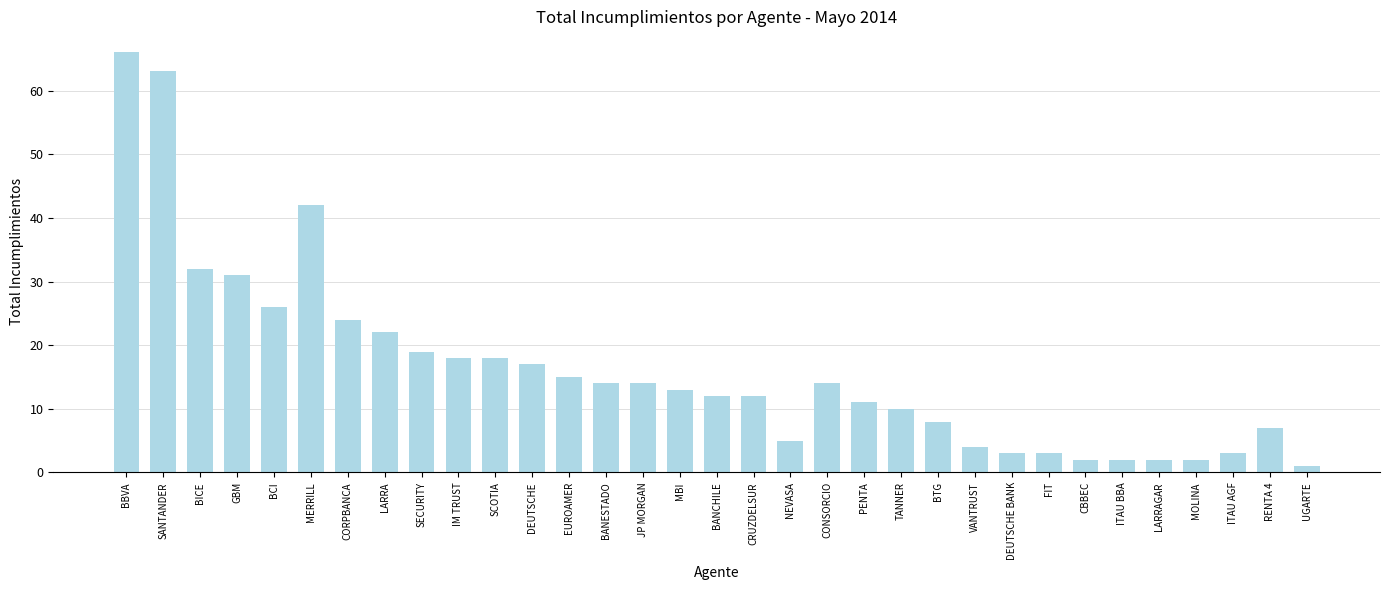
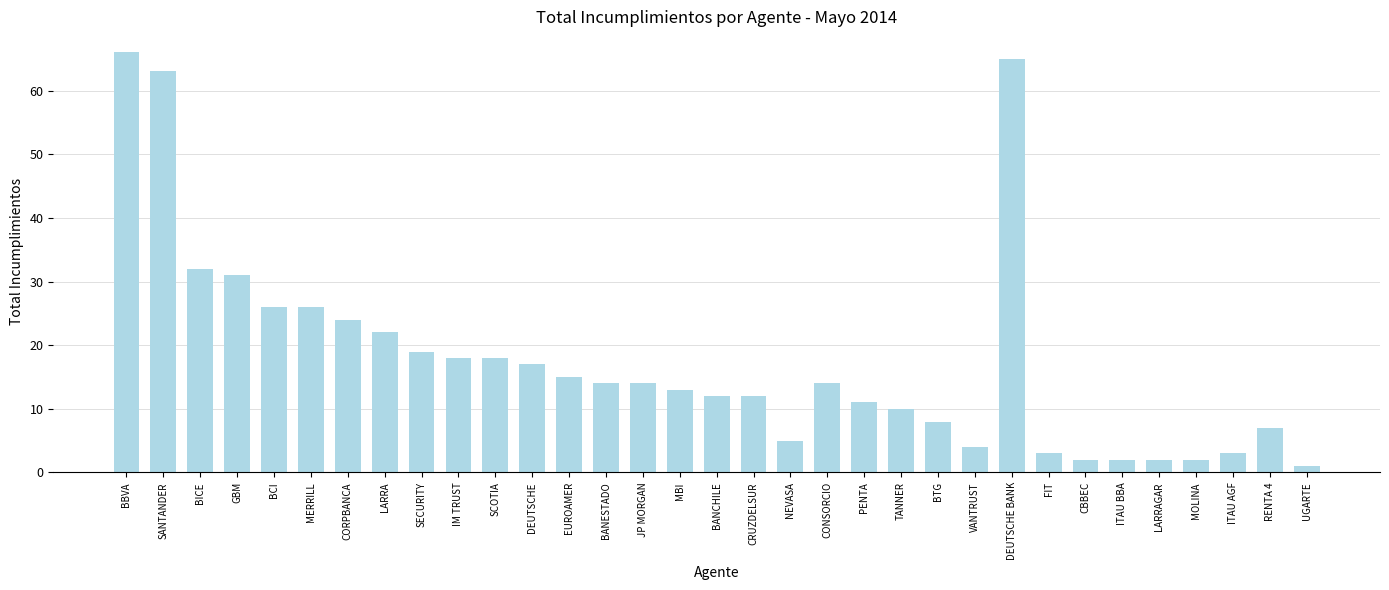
  {
    "BBVA": 66,
    "SANTANDER": 63,
    "BICE": 32,
    "GBM": 31,
    "BCI": 26,
-   "MERRILL": 42,
+   "MERRILL": 26,
    "CORPBANCA": 24,
    "LARRA": 22,
    "SECURITY": 19,
    "IM TRUST": 18,
    "SCOTIA": 18,
    "DEUTSCHE": 17,
    "EUROAMER": 15,
    "BANESTADO": 14,
    "JP MORGAN": 14,
    "MBI": 13,
    "BANCHILE": 12,
    "CRUZDELSUR": 12,
    "NEVASA": 5,
    "CONSORCIO": 14,
    "PENTA": 11,
    "TANNER": 10,
    "BTG": 8,
    "VANTRUST": 4,
-   "DEUTSCHE BANK": 3,
+   "DEUTSCHE BANK": 65,
    "FIT": 3,
    "CBBEC": 2,
    "ITAU BBA": 2,
    "LARRAGAR": 2,
    "MOLINA": 2,
    "ITAU AGF": 3,
    "RENTA 4": 7,
    "UGARTE": 1
  }
